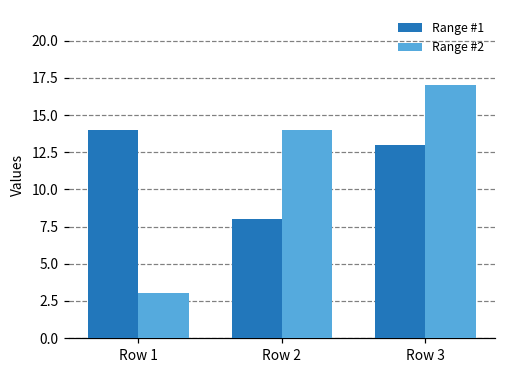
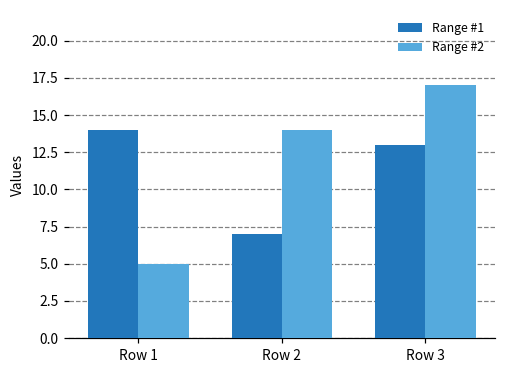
  {
    "Range #1": {
      "Row 1": 14,
-     "Row 2": 8,
+     "Row 2": 7,
      "Row 3": 13
    },
    "Range #2": {
-     "Row 1": 3,
+     "Row 1": 5,
      "Row 2": 14,
      "Row 3": 17
    }
  }
